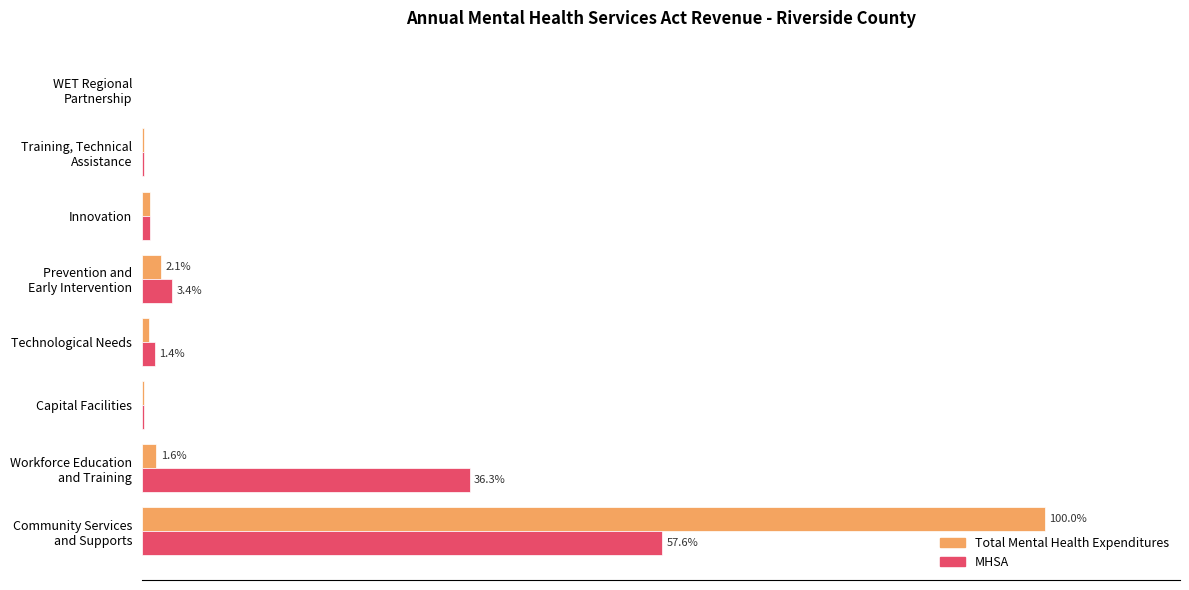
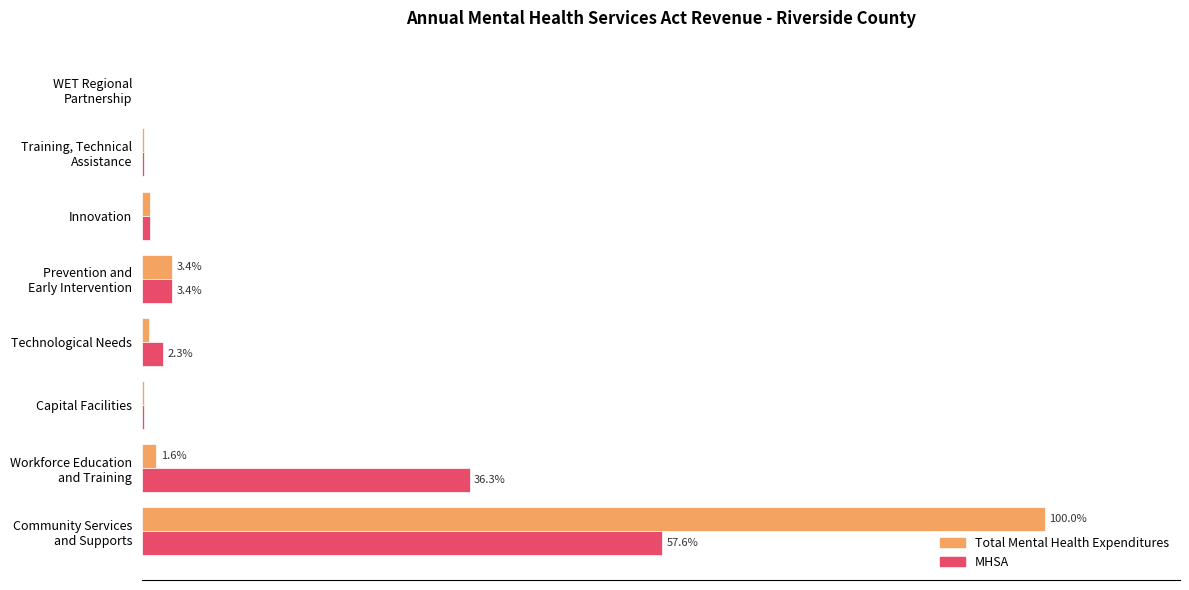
  {
    "Total Mental Health Expenditures": {
-     "Prevention and Early Intervention": "2.1%",
+     "Prevention and Early Intervention": "3.4%",
      "Workforce Education and Training": "1.6%",
      "Community Services and Supports": "100.0%"
    },
    "MHSA": {
      "Prevention and Early Intervention": "3.4%",
-     "Technological Needs": "1.4%",
+     "Technological Needs": "2.3%",
      "Workforce Education and Training": "36.3%",
      "Community Services and Supports": "57.6%"
    }
  }
